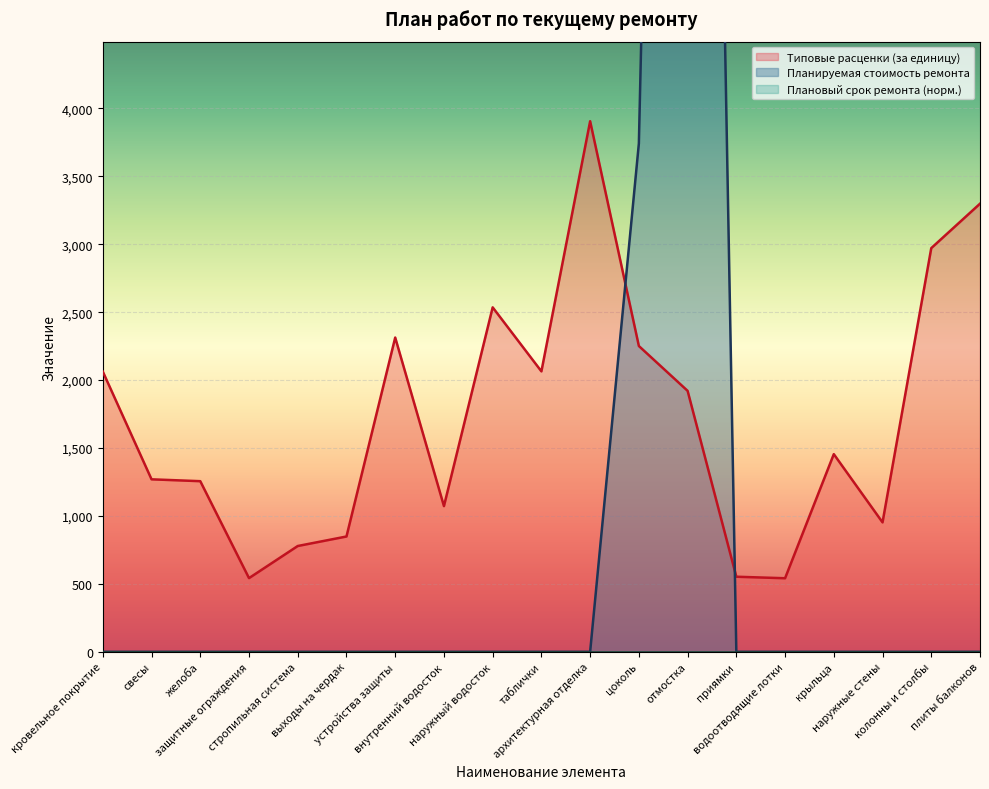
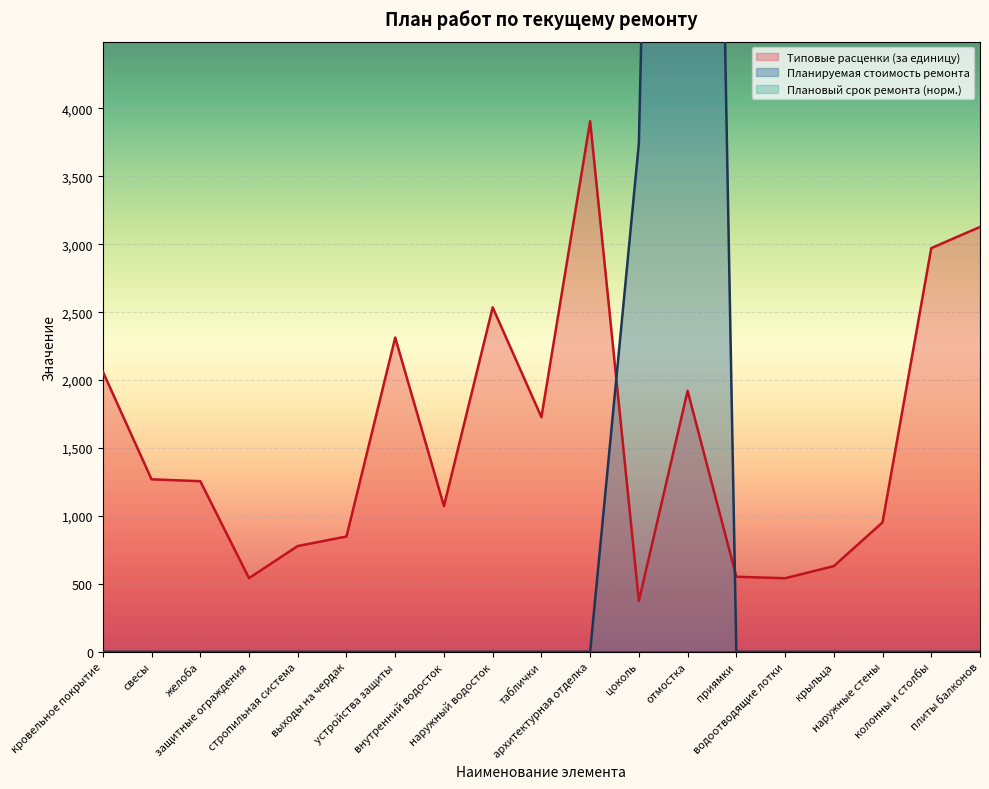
  {
    "Типовые расценки (за единицу)": {
      "кровельное покрытие": "2,060",
      "свесы": "1,270",
      "желоба": "1,260",
      "защитные ограждения": "540",
      "стропильная система": "780",
      "выходы на чердак": "850",
      "устройства защиты": "2,310",
      "внутренний водосток": "1,070",
      "наружный водосток": "2,540",
-     "таблички": "2,060",
+     "таблички": "1,730",
      "архитектурная отделка": "3,910",
-     "цоколь": "2,250",
+     "цоколь": "370",
      "отмостка": "1,920",
      "приямки": "550",
      "водоотводящие лотки": "540",
-     "крыльца": "1,450",
+     "крыльца": "630",
      "наружные стены": "950",
      "колонны и столбы": "2,970",
-     "плиты балконов": "3,300"
+     "плиты балконов": "3,130"
    }
  }
